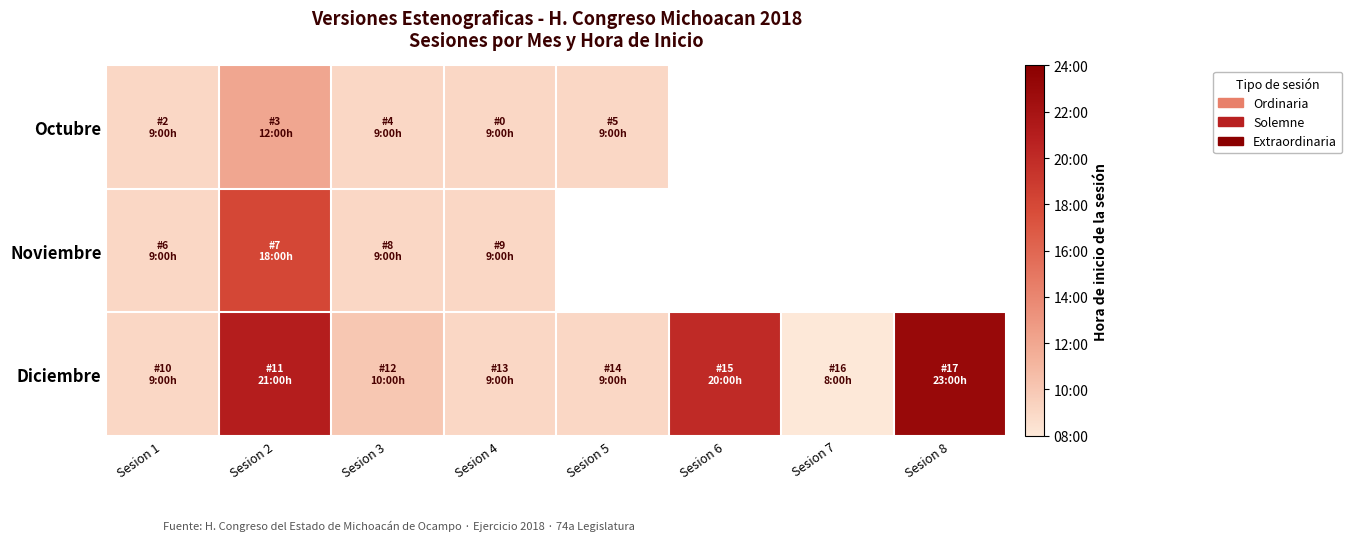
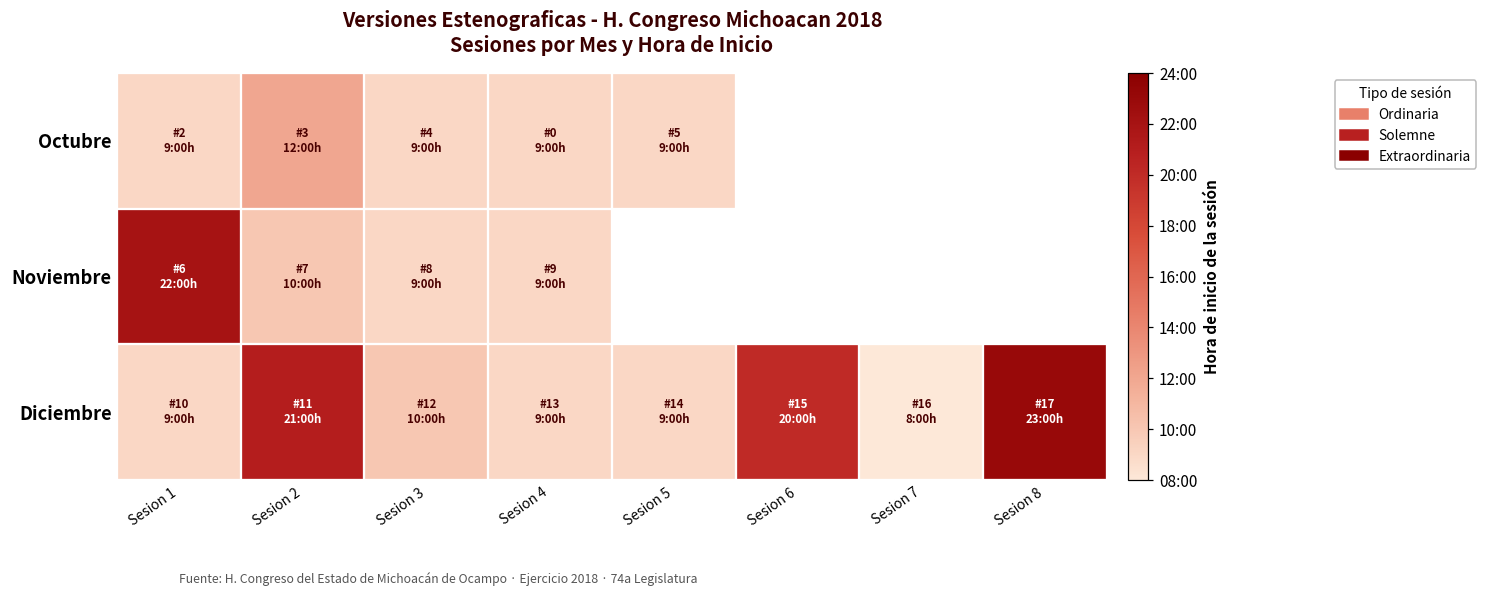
  {
    "Noviembre": {
-     "Sesion 1": "9:00h",
-     "Sesion 2": "18:00h"
+     "Sesion 1": "22:00h",
+     "Sesion 2": "10:00h"
    }
  }
